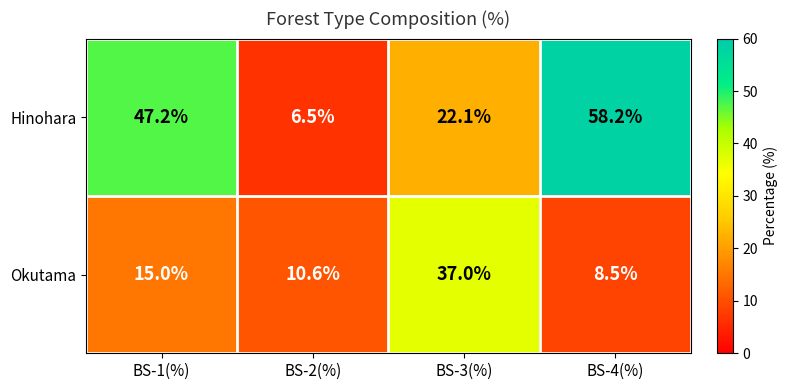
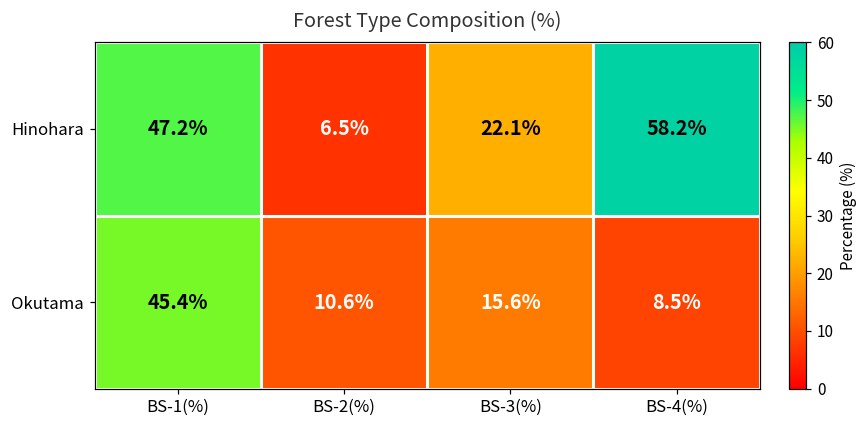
  {
    "Hinohara": {
      "BS-1(%)": "47.2%",
      "BS-2(%)": "6.5%",
      "BS-3(%)": "22.1%",
      "BS-4(%)": "58.2%"
    },
    "Okutama": {
-     "BS-1(%)": "15.0%",
+     "BS-1(%)": "45.4%",
      "BS-2(%)": "10.6%",
-     "BS-3(%)": "37.0%",
+     "BS-3(%)": "15.6%",
      "BS-4(%)": "8.5%"
    }
  }
